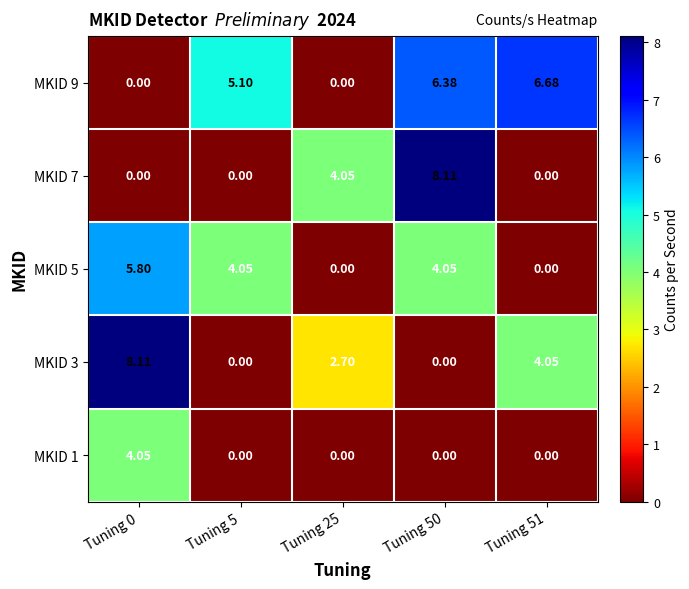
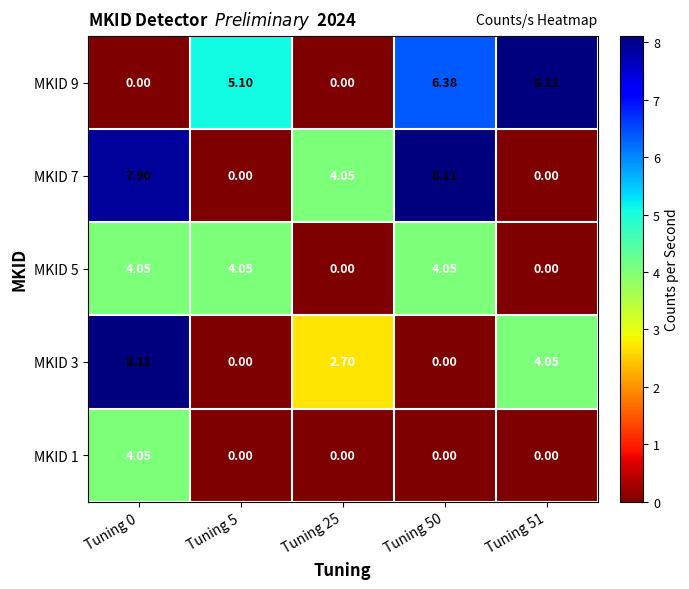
  {
    "MKID 9": {
      "Tuning 0": 0.00,
      "Tuning 5": 5.10,
      "Tuning 25": 0.00,
      "Tuning 50": 6.38,
-     "Tuning 51": 6.68
+     "Tuning 51": 8.11
    },
    "MKID 7": {
-     "Tuning 0": 0.00,
+     "Tuning 0": 7.90,
      "Tuning 5": 0.00,
      "Tuning 25": 4.05,
      "Tuning 50": 8.11,
      "Tuning 51": 0.00
    },
    "MKID 5": {
-     "Tuning 0": 5.80,
+     "Tuning 0": 4.05,
      "Tuning 5": 4.05,
      "Tuning 25": 0.00,
      "Tuning 50": 4.05,
      "Tuning 51": 0.00
    },
    "MKID 3": {
      "Tuning 0": 8.11,
      "Tuning 5": 0.00,
      "Tuning 25": 2.70,
      "Tuning 50": 0.00,
      "Tuning 51": 4.05
    },
    "MKID 1": {
      "Tuning 0": 4.05,
      "Tuning 5": 0.00,
      "Tuning 25": 0.00,
      "Tuning 50": 0.00,
      "Tuning 51": 0.00
    }
  }
